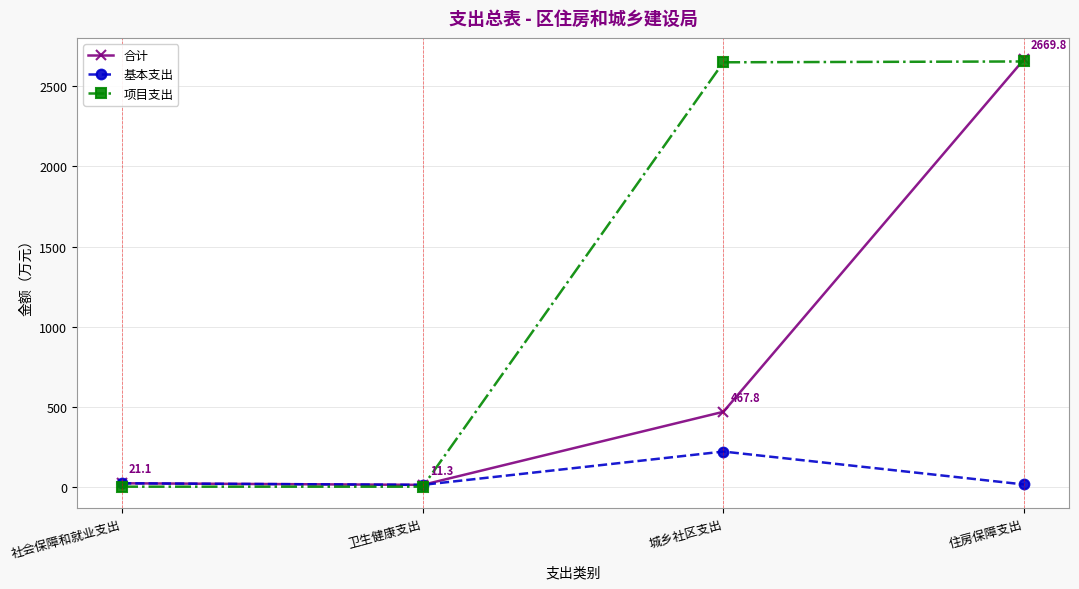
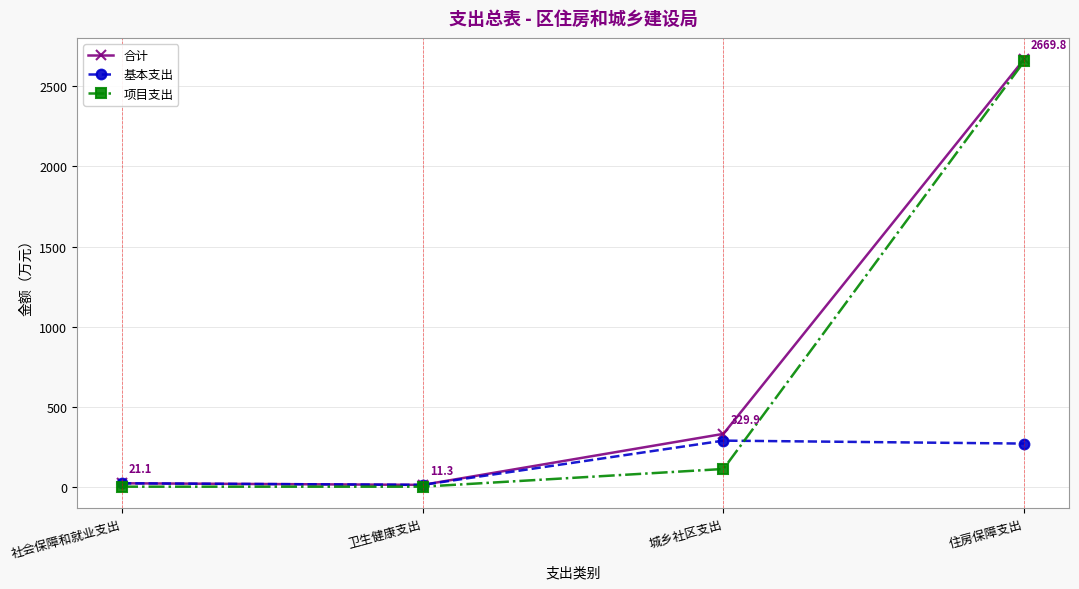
  {
    "合计": {
-     "城乡社区支出": 467.8
+     "城乡社区支出": 329.9
    },
    "基本支出": {
-     "城乡社区支出": 220,
-     "住房保障支出": 10
+     "城乡社区支出": 290,
+     "住房保障支出": 270
    },
    "项目支出": {
      "社会保障和就业支出": 0,
-     "城乡社区支出": 2650
+     "城乡社区支出": 110
    }
  }
